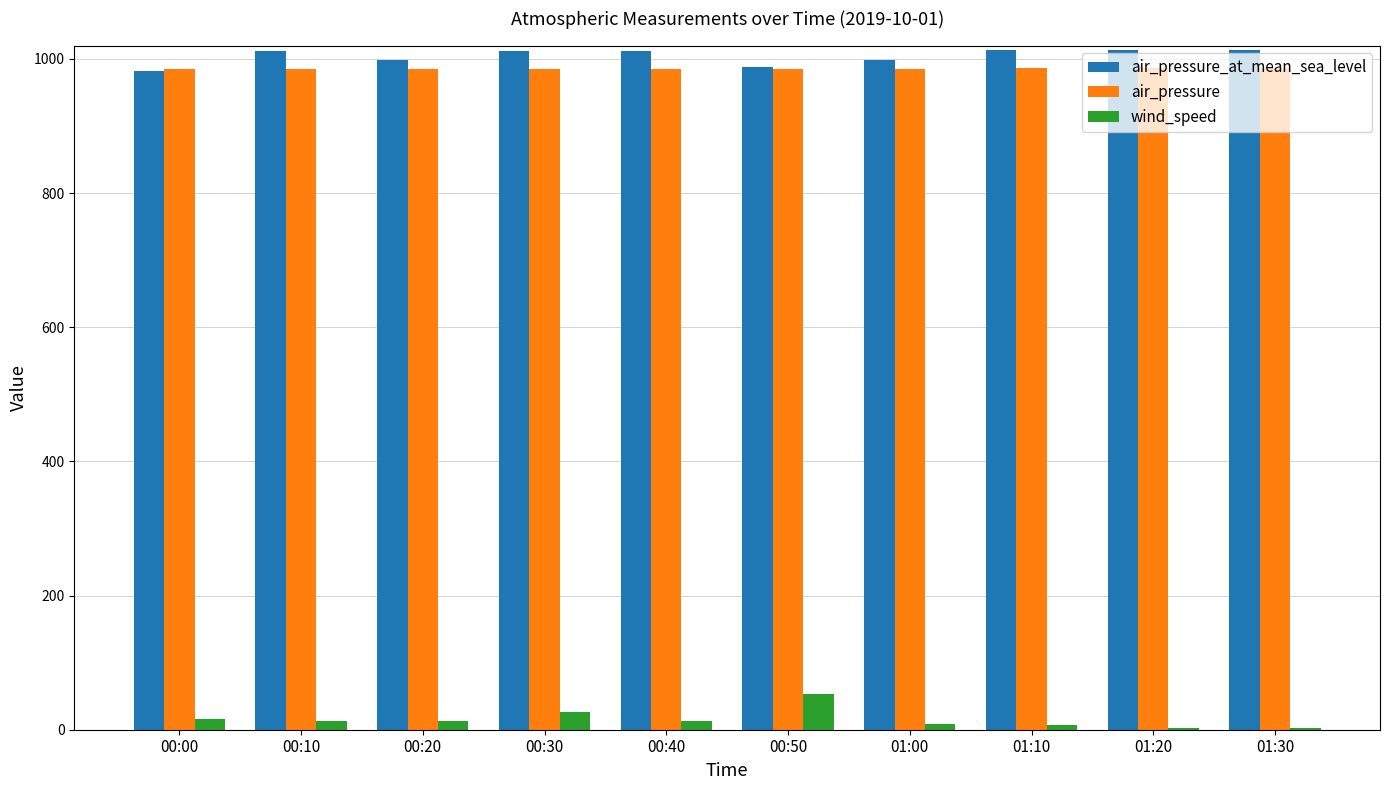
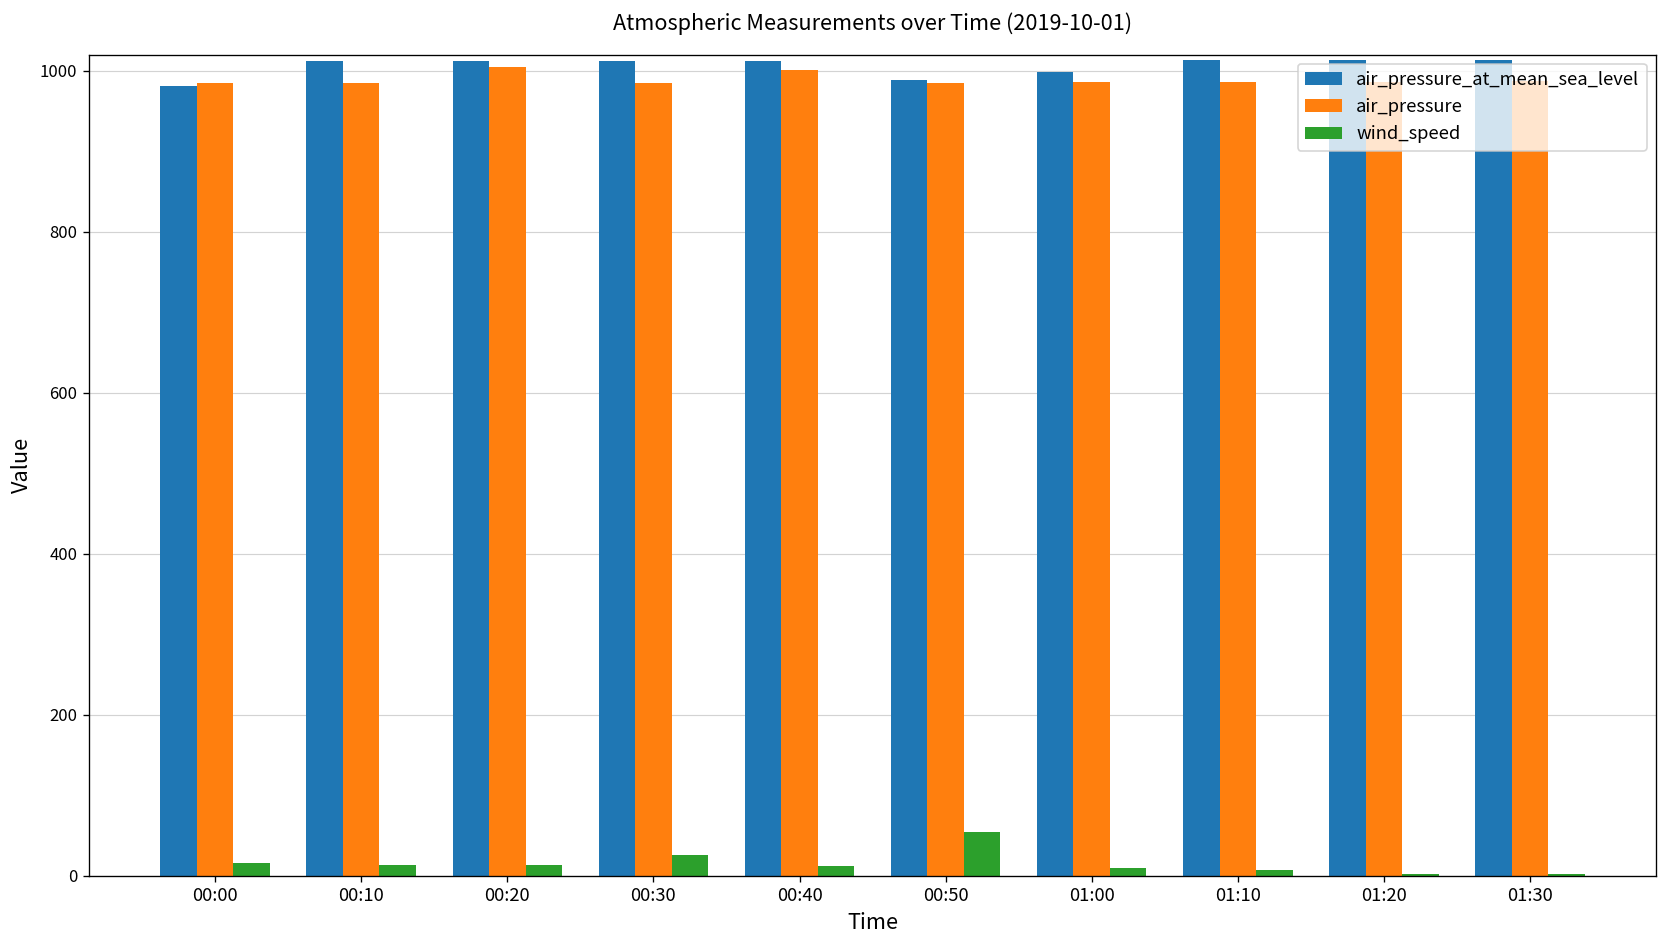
  {
    "air_pressure_at_mean_sea_level": {
      "00:00": 980,
      "00:10": 1010,
-     "00:20": 1000,
+     "00:20": 1010,
      "00:30": 1010,
      "00:40": 1010,
      "00:50": 990,
      "01:00": 1000,
      "01:10": 1010,
      "01:20": 1010,
      "01:30": 1010
    },
    "air_pressure": {
      "00:00": 980,
      "00:10": 990,
-     "00:20": 990,
+     "00:20": 1000,
      "00:30": 990,
-     "00:40": 990,
+     "00:40": 1000,
      "00:50": 990,
      "01:00": 990,
      "01:10": 990
    },
    "wind_speed": {
      "00:00": 20,
      "00:10": 10,
      "00:20": 10,
      "00:30": 30,
      "00:40": 10,
      "00:50": 50,
      "01:00": 10,
      "01:10": 10
    }
  }
